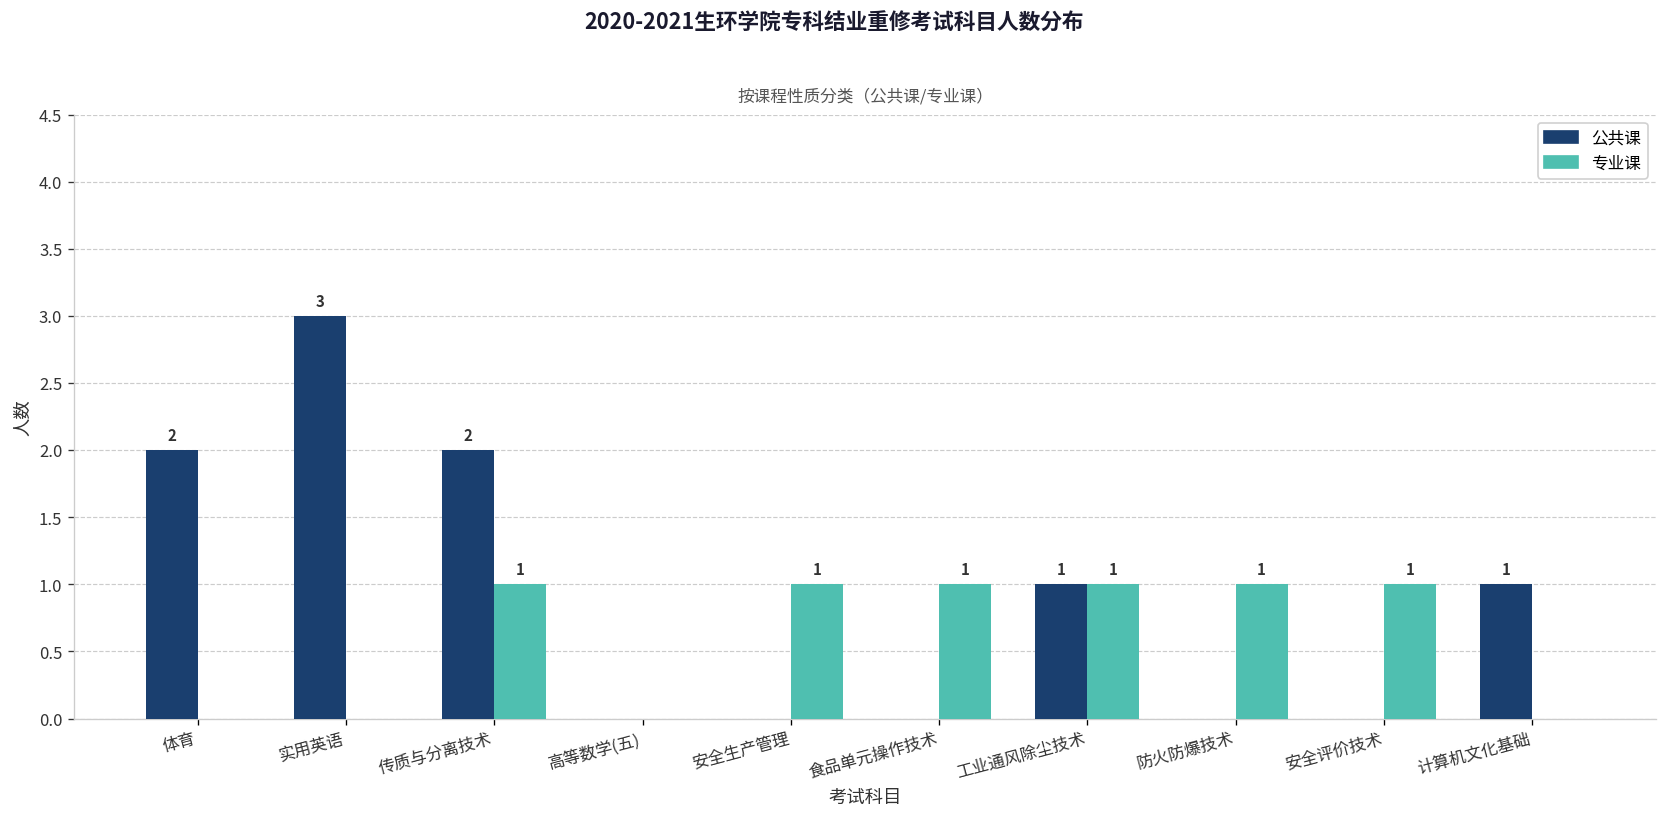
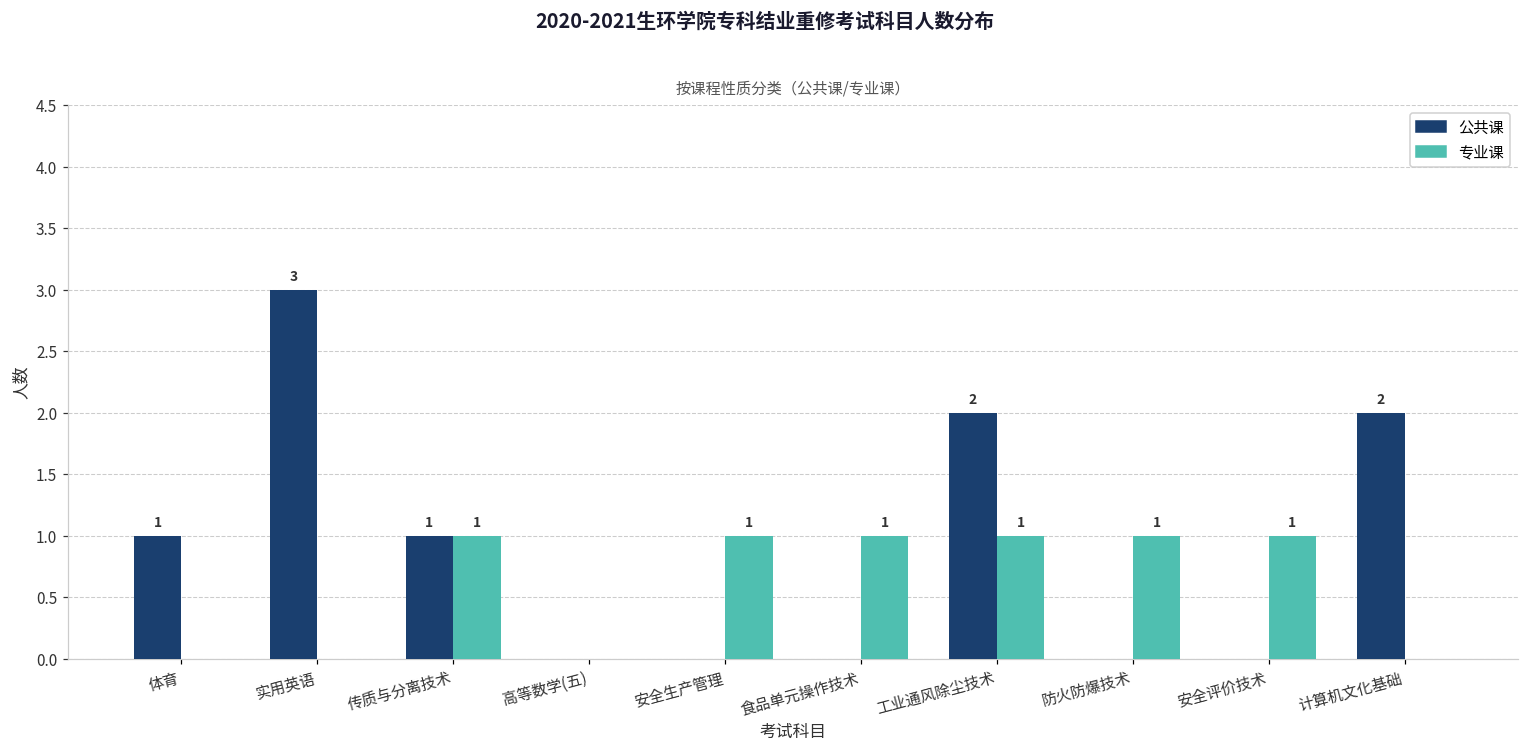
  {
    "公共课": {
-     "体育": 2,
+     "体育": 1,
      "实用英语": 3,
-     "传质与分离技术": 2,
-     "工业通风除尘技术": 1,
-     "计算机文化基础": 1
+     "传质与分离技术": 1,
+     "工业通风除尘技术": 2,
+     "计算机文化基础": 2
    },
    "专业课": {
      "传质与分离技术": 1,
      "安全生产管理": 1,
      "食品单元操作技术": 1,
      "工业通风除尘技术": 1,
      "防火防爆技术": 1,
      "安全评价技术": 1
    }
  }
